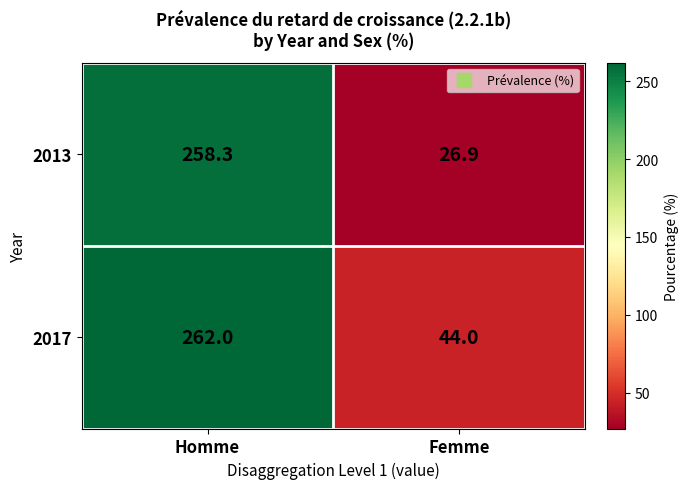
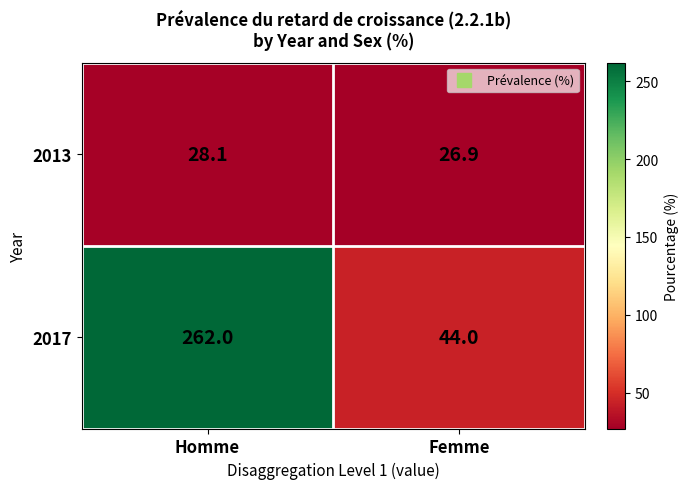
  {
    "2013": {
-     "Homme": 258.3,
+     "Homme": 28.1,
      "Femme": 26.9
    },
    "2017": {
      "Homme": 262.0,
      "Femme": 44.0
    }
  }
